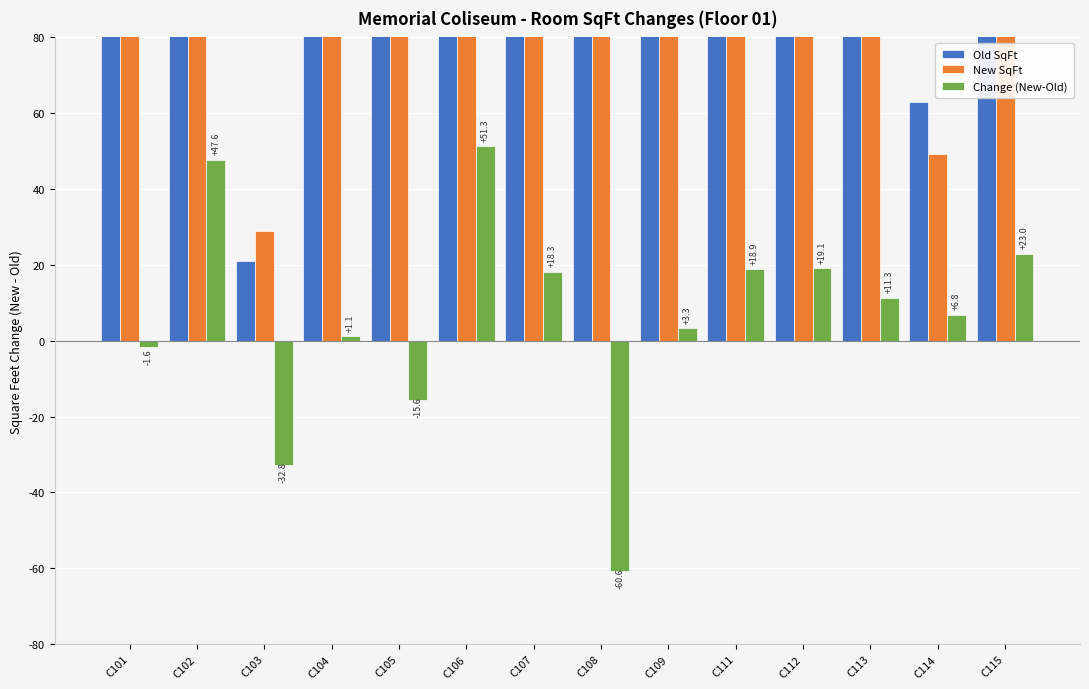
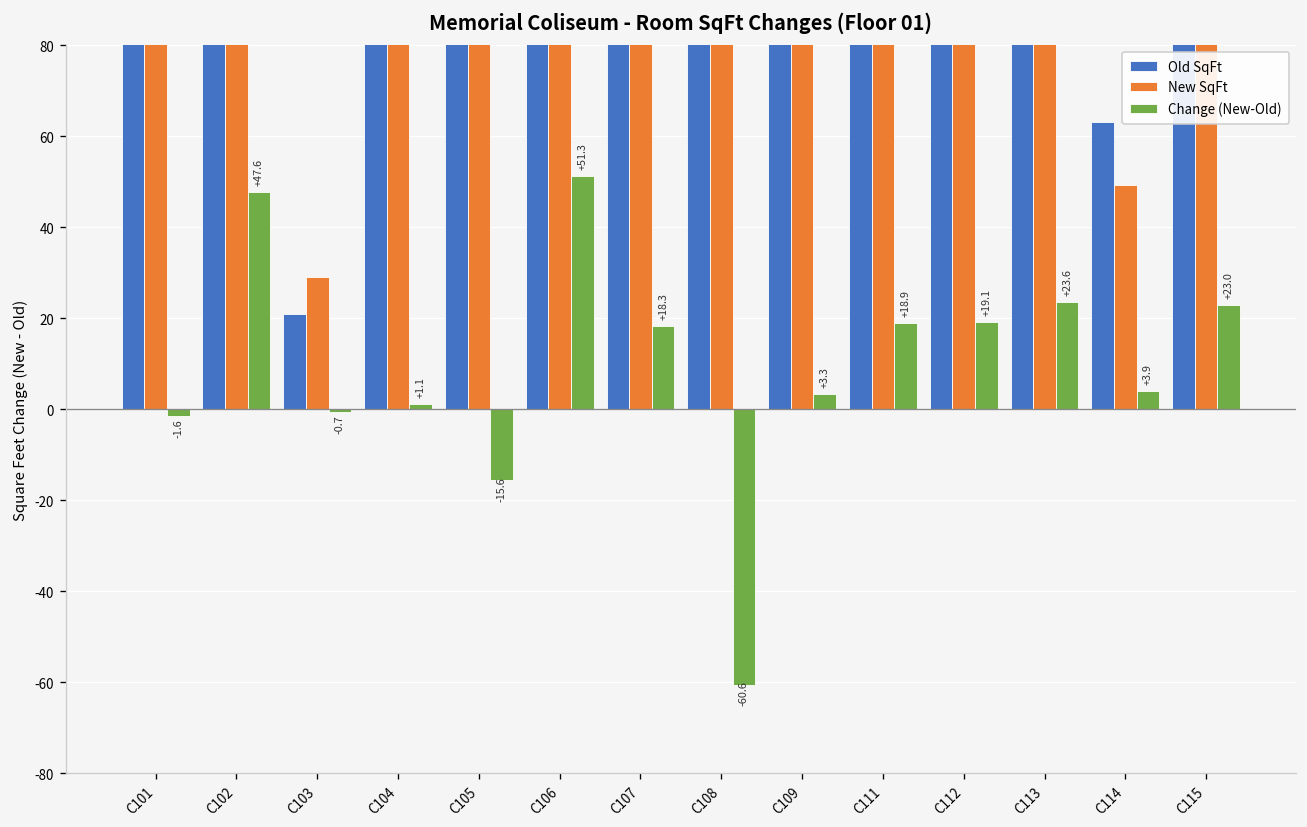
  {
    "Old SqFt": {
      "C103": "21",
      "C114": "63"
    },
    "New SqFt": {
      "C103": "29",
      "C114": "49"
    },
    "Change (New-Old)": {
      "C101": "-1.6",
      "C102": "+47.6",
-     "C103": "-32.8",
+     "C103": "-0.7",
      "C104": "+1.1",
      "C105": "-15.6",
      "C106": "+51.3",
      "C107": "+18.3",
      "C108": "-60.6",
      "C109": "+3.3",
      "C111": "+18.9",
      "C112": "+19.1",
-     "C113": "+11.3",
-     "C114": "+6.8",
+     "C113": "+23.6",
+     "C114": "+3.9",
      "C115": "+23.0"
    }
  }
